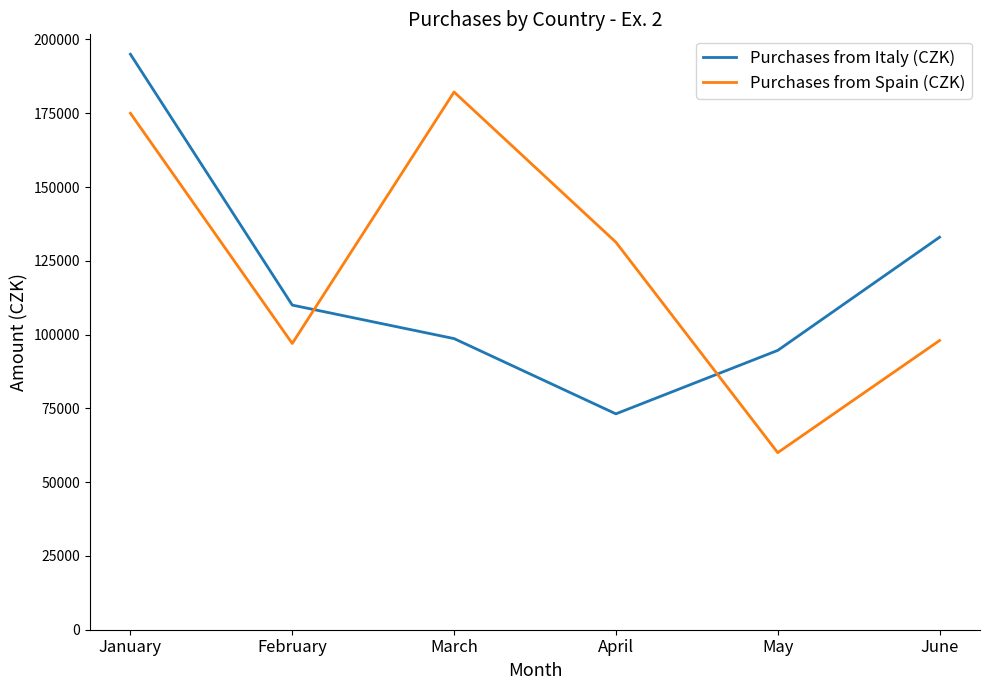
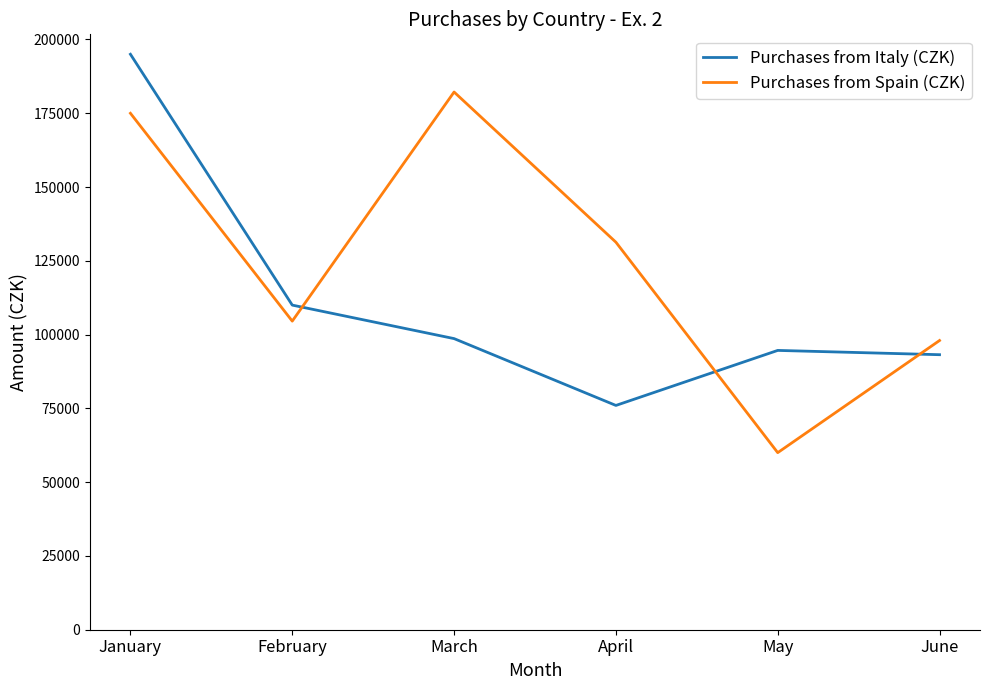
  {
    "Purchases from Italy (CZK)": {
      "January": 195000,
      "February": 110000,
      "March": 99000,
-     "April": 73000,
+     "April": 76000,
      "May": 95000,
-     "June": 133000
+     "June": 93000
    },
    "Purchases from Spain (CZK)": {
      "January": 175000,
-     "February": 97000,
+     "February": 105000,
      "March": 182000,
      "April": 131000,
      "May": 60000,
      "June": 98000
    }
  }
